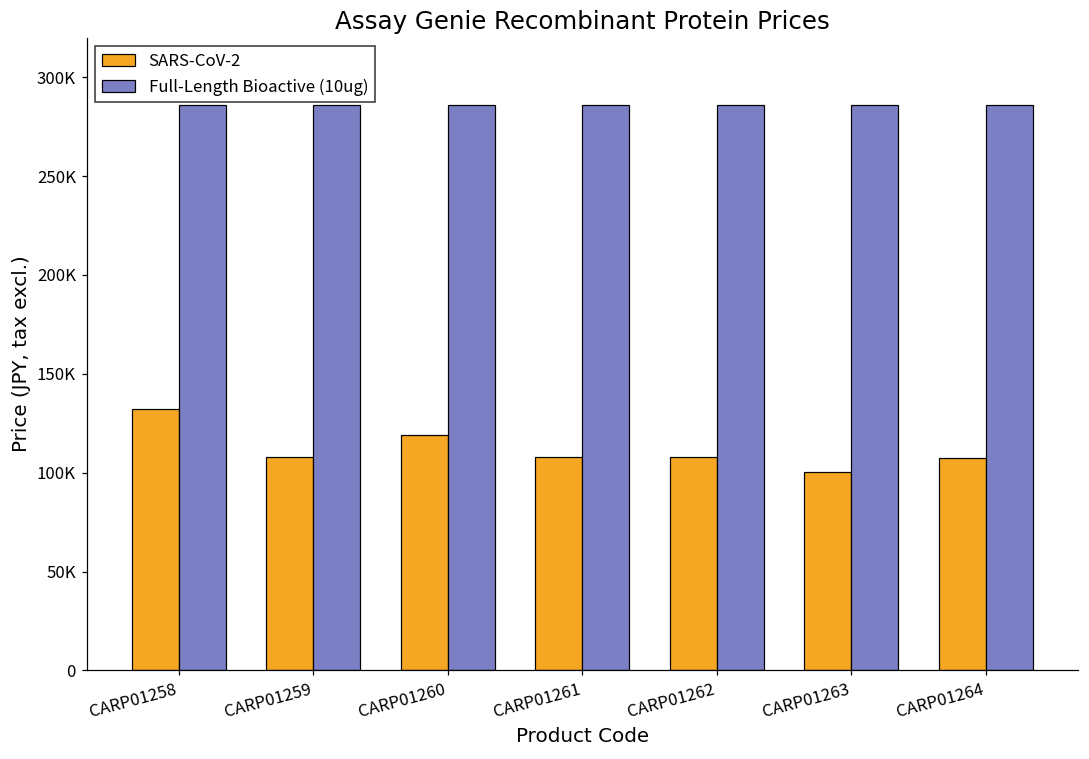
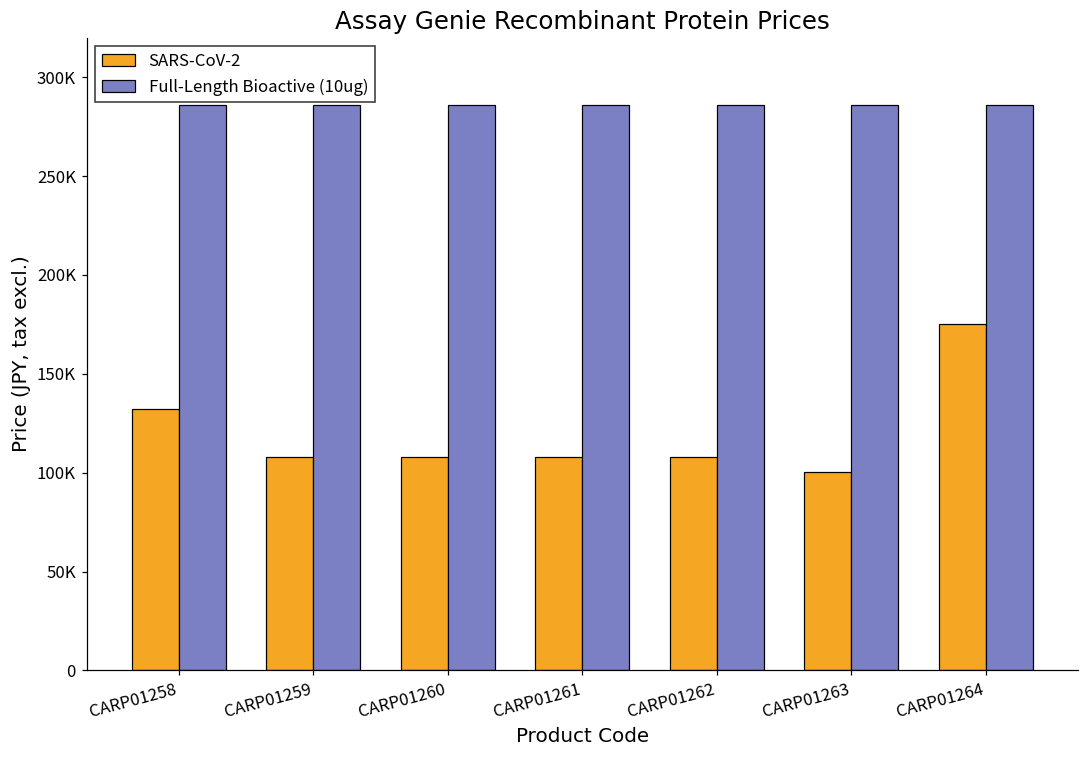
  {
    "SARS-CoV-2": {
      "CARP01258": 132000,
      "CARP01259": 108000,
-     "CARP01260": 119000,
+     "CARP01260": 108000,
      "CARP01261": 108000,
      "CARP01262": 108000,
      "CARP01263": 100000,
-     "CARP01264": 108000
+     "CARP01264": 175000
    },
    "Full-Length Bioactive (10ug)": {
      "CARP01260": 286000,
      "CARP01261": 286000,
      "CARP01262": 286000,
      "CARP01263": 286000,
      "CARP01264": 286000
    }
  }
